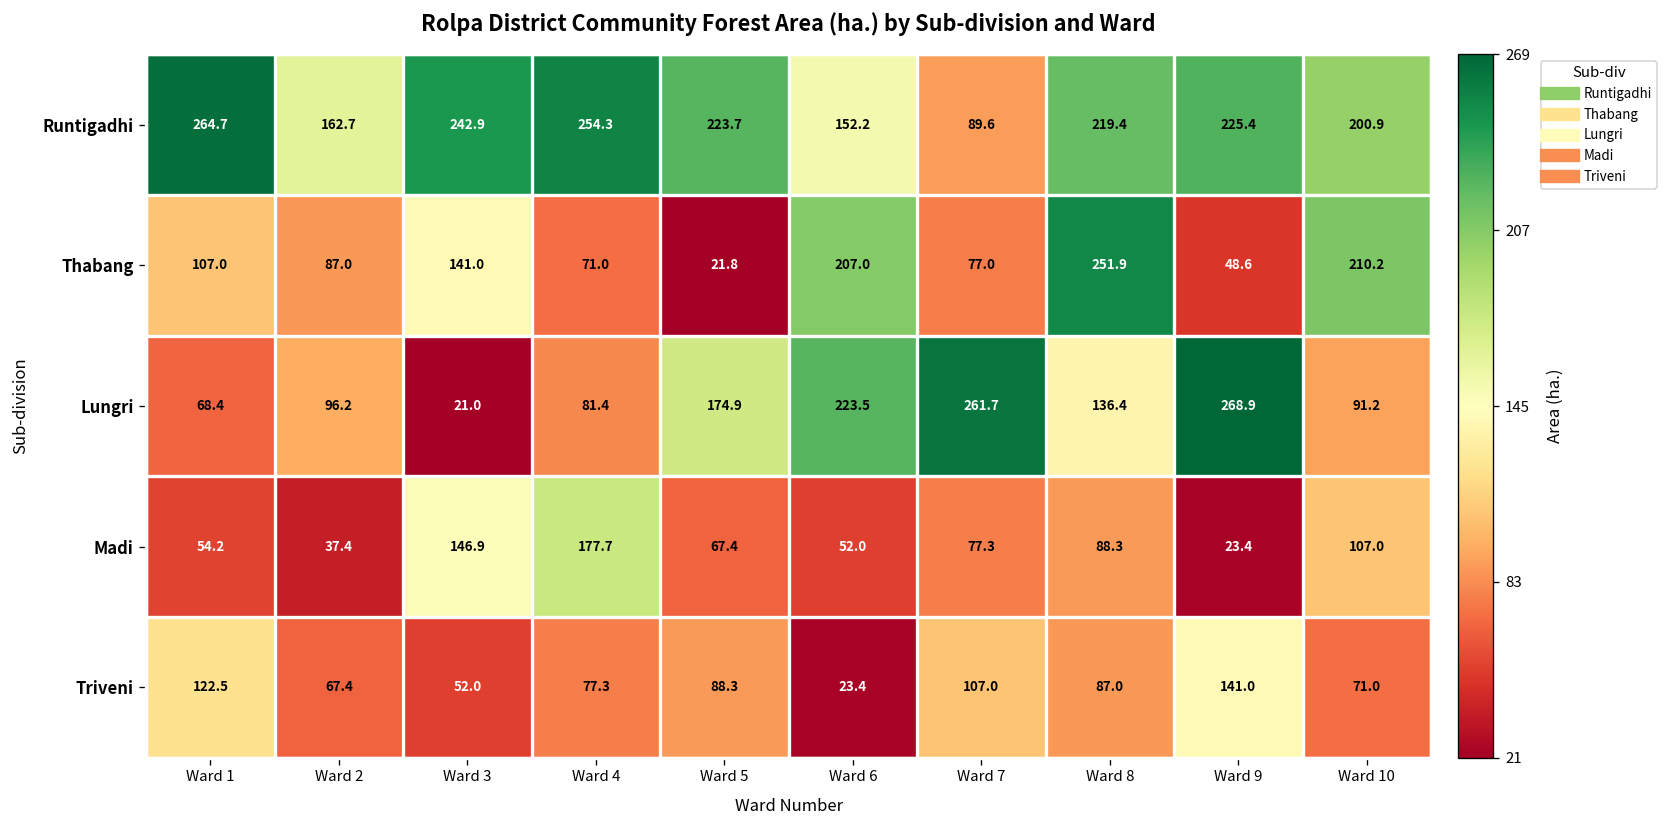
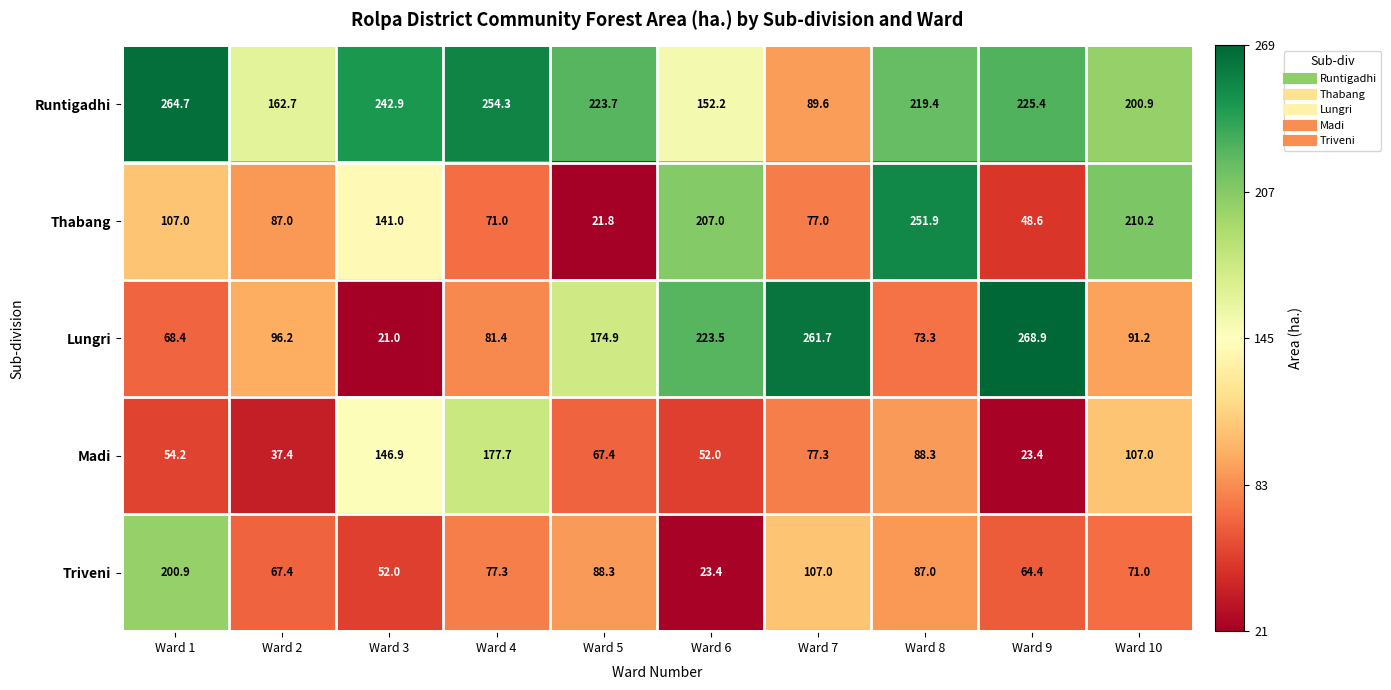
  {
    "Runtigadhi": {
      "Ward 1": 264.7,
      "Ward 2": 162.7,
      "Ward 3": 242.9,
      "Ward 4": 254.3,
      "Ward 5": 223.7,
      "Ward 6": 152.2,
      "Ward 7": 89.6,
      "Ward 8": 219.4,
      "Ward 9": 225.4,
      "Ward 10": 200.9
    },
    "Thabang": {
      "Ward 1": 107.0,
      "Ward 2": 87.0,
      "Ward 3": 141.0,
      "Ward 4": 71.0,
      "Ward 5": 21.8,
      "Ward 6": 207.0,
      "Ward 7": 77.0,
      "Ward 8": 251.9,
      "Ward 9": 48.6,
      "Ward 10": 210.2
    },
    "Lungri": {
      "Ward 1": 68.4,
      "Ward 2": 96.2,
      "Ward 3": 21.0,
      "Ward 4": 81.4,
      "Ward 5": 174.9,
      "Ward 6": 223.5,
      "Ward 7": 261.7,
-     "Ward 8": 136.4,
+     "Ward 8": 73.3,
      "Ward 9": 268.9,
      "Ward 10": 91.2
    },
    "Madi": {
      "Ward 1": 54.2,
      "Ward 2": 37.4,
      "Ward 3": 146.9,
      "Ward 4": 177.7,
      "Ward 5": 67.4,
      "Ward 6": 52.0,
      "Ward 7": 77.3,
      "Ward 8": 88.3,
      "Ward 9": 23.4,
      "Ward 10": 107.0
    },
    "Triveni": {
-     "Ward 1": 122.5,
+     "Ward 1": 200.9,
      "Ward 2": 67.4,
      "Ward 3": 52.0,
      "Ward 4": 77.3,
      "Ward 5": 88.3,
      "Ward 6": 23.4,
      "Ward 7": 107.0,
      "Ward 8": 87.0,
-     "Ward 9": 141.0,
+     "Ward 9": 64.4,
      "Ward 10": 71.0
    }
  }
